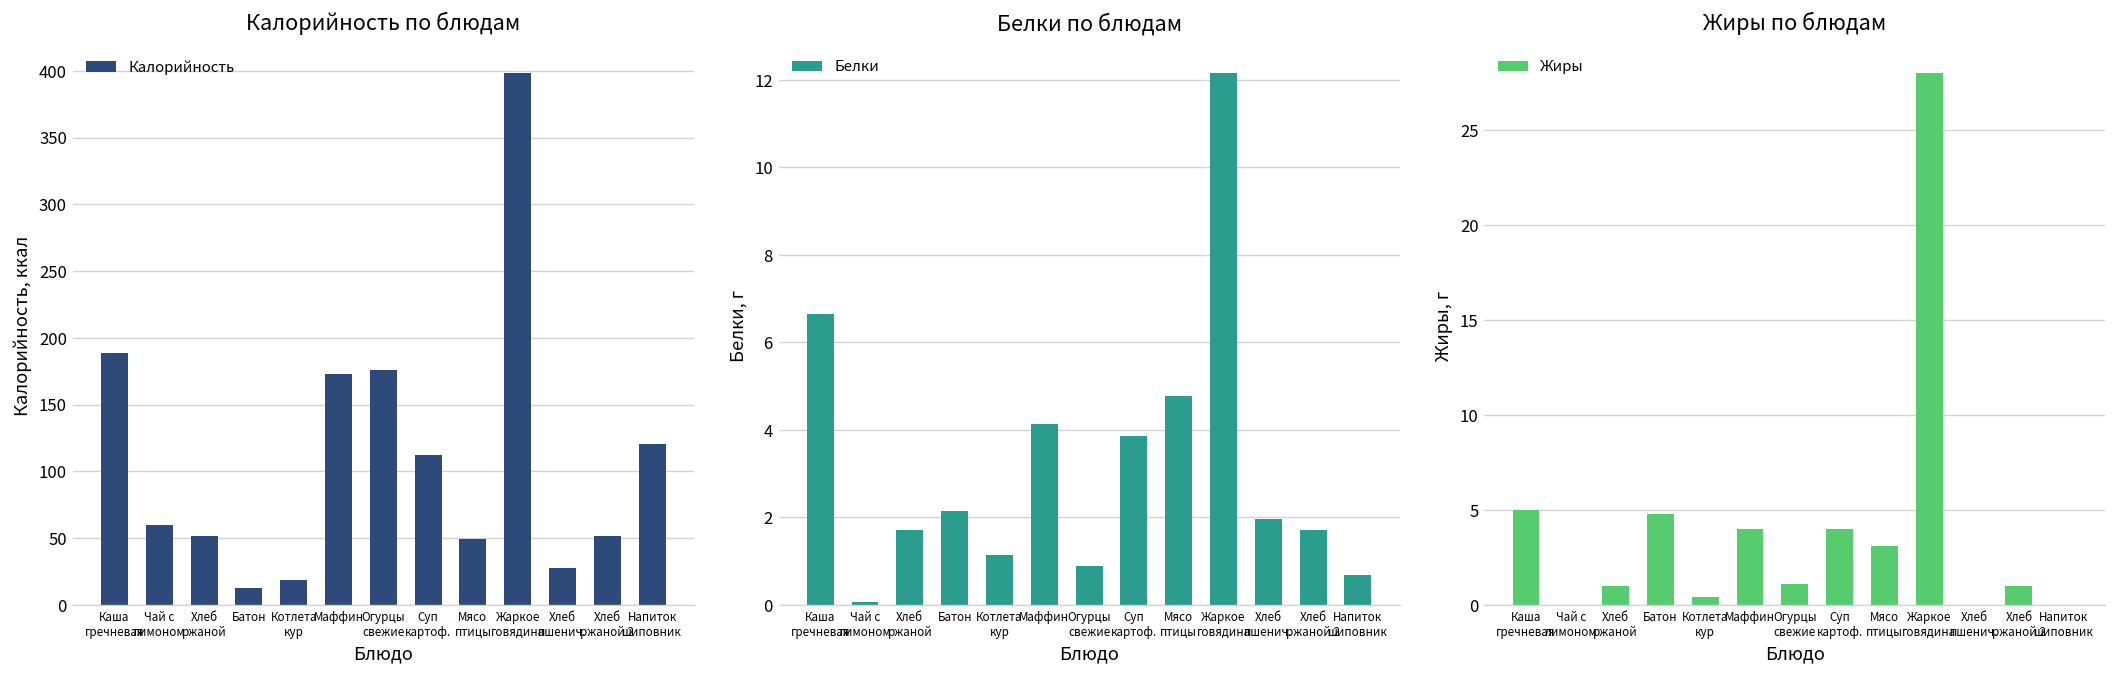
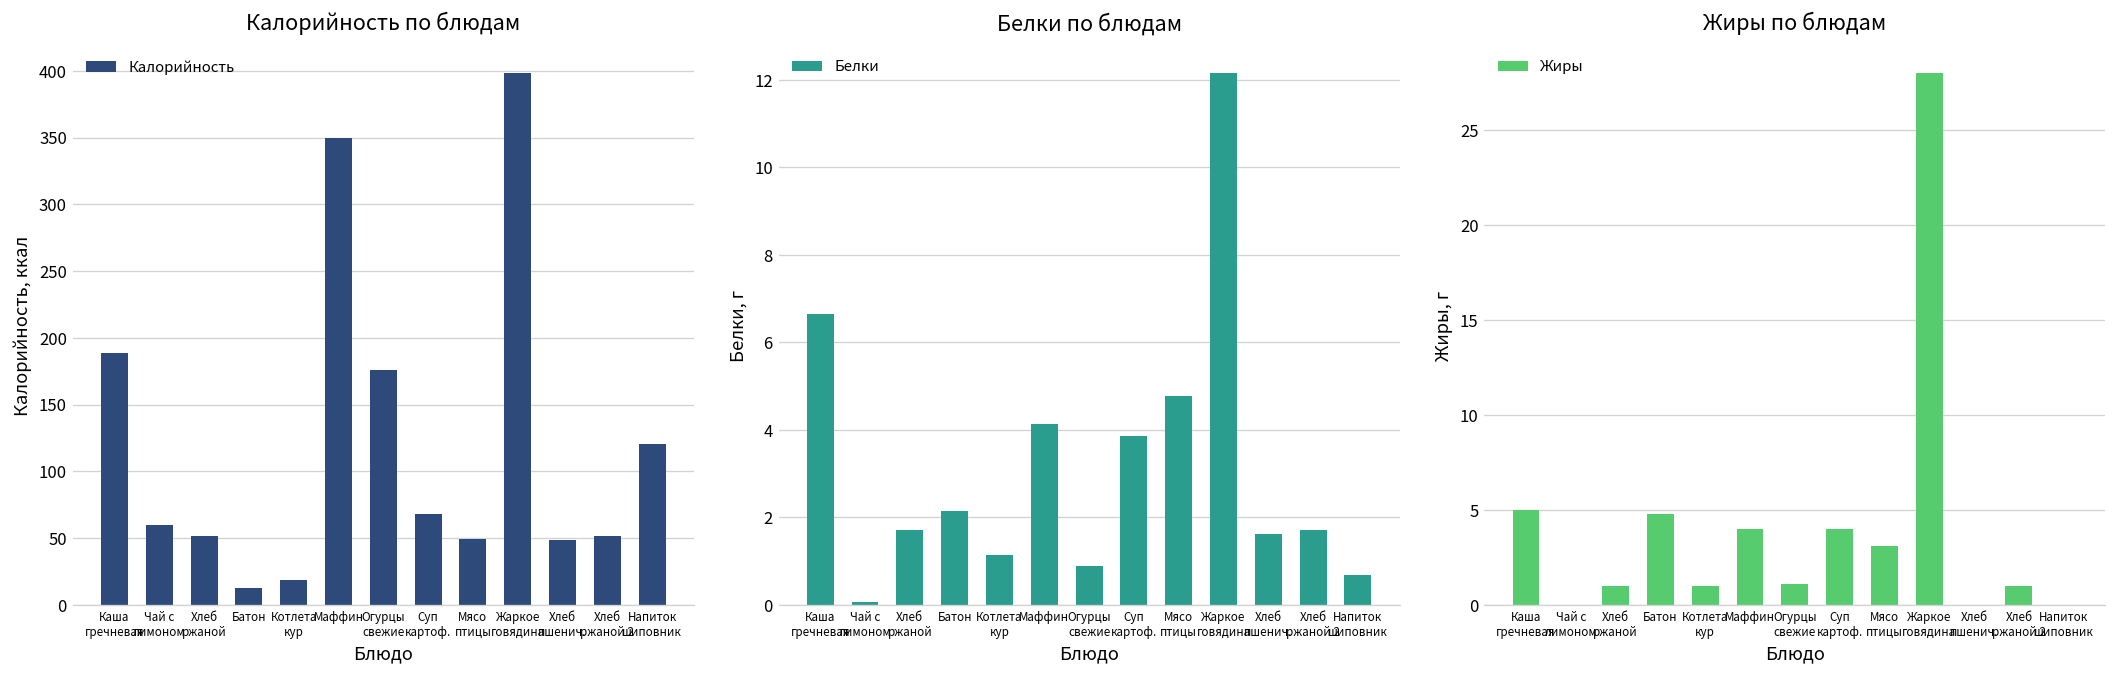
  {
    "Калорийность по блюдам": {
      "Хлеб ржаной": 52,
      "Батон": 13,
      "Котлета кур": 19,
-     "Маффин": 173,
+     "Маффин": 350,
      "Огурцы свежие": 176,
-     "Суп картоф.": 112,
+     "Суп картоф.": 68,
      "Мясо птицы": 49,
      "Жаркое говядина": 398,
-     "Хлеб пшенич.": 27
+     "Хлеб пшенич.": 48
    },
    "Белки по блюдам": {
      "Хлеб ржаной": 1.7,
      "Батон": 2.1,
      "Котлета кур": 1.1,
      "Маффин": 4.1,
      "Огурцы свежие": 0.9,
      "Суп картоф.": 3.9,
      "Мясо птицы": 4.8,
      "Жаркое говядина": 12.2,
-     "Хлеб пшенич.": 2.0
+     "Хлеб пшенич.": 1.6
    },
    "Жиры по блюдам": {
      "Хлеб ржаной": 1.0,
      "Батон": 4.8,
-     "Котлета кур": 0.4,
+     "Котлета кур": 1.0,
      "Маффин": 4.0,
      "Огурцы свежие": 1.1,
      "Суп картоф.": 4.0,
      "Мясо птицы": 3.1,
      "Жаркое говядина": 28.0,
      "Хлеб пшенич.": 0.0
    }
  }
